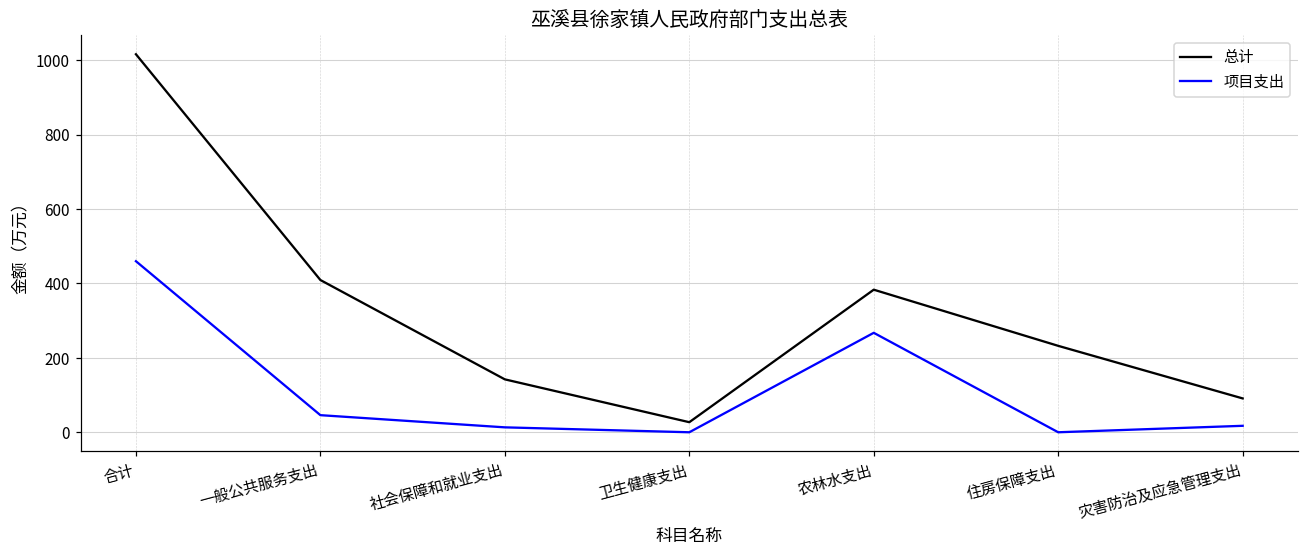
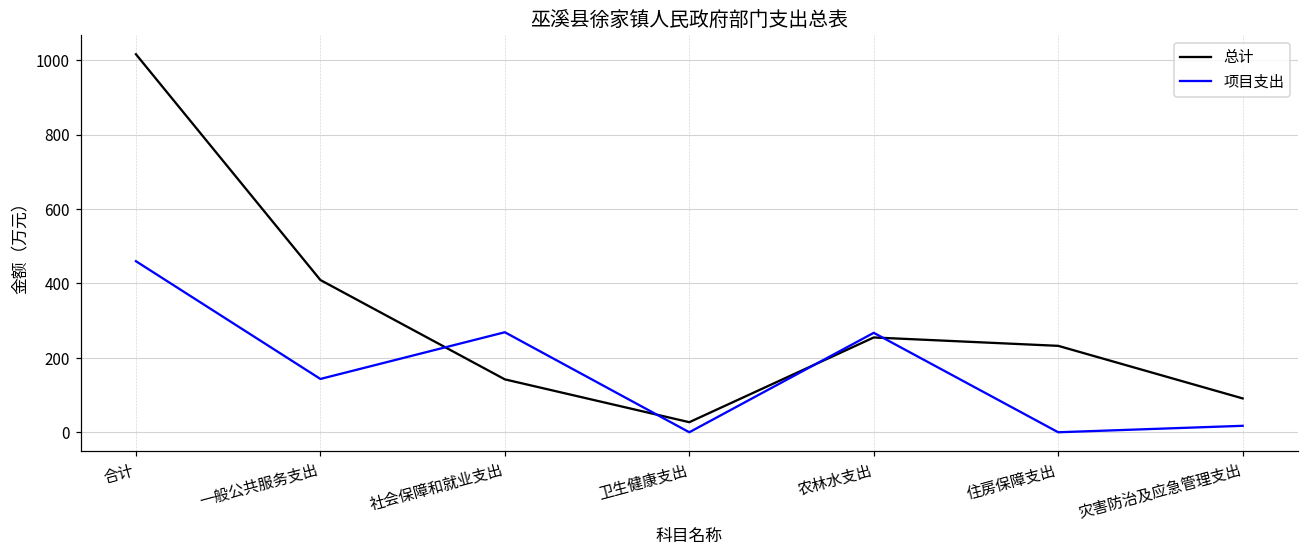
  {
    "总计": {
      "合计": 1020,
      "一般公共服务支出": 410,
      "社会保障和就业支出": 140,
      "卫生健康支出": 30,
-     "农林水支出": 380,
+     "农林水支出": 250,
      "住房保障支出": 230,
      "灾害防治及应急管理支出": 90
    },
    "项目支出": {
      "合计": 460,
-     "一般公共服务支出": 50,
-     "社会保障和就业支出": 10,
+     "一般公共服务支出": 140,
+     "社会保障和就业支出": 270,
      "卫生健康支出": 0,
      "农林水支出": 270,
      "住房保障支出": 0,
      "灾害防治及应急管理支出": 20
    }
  }
